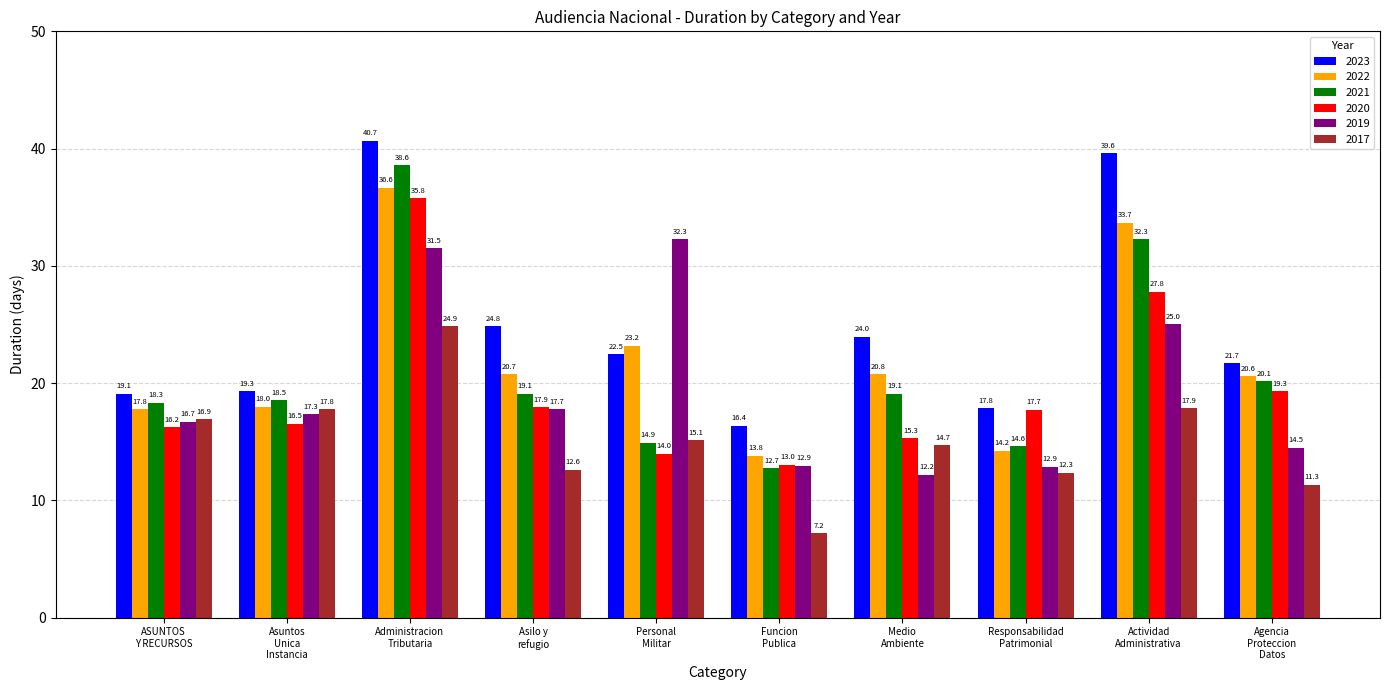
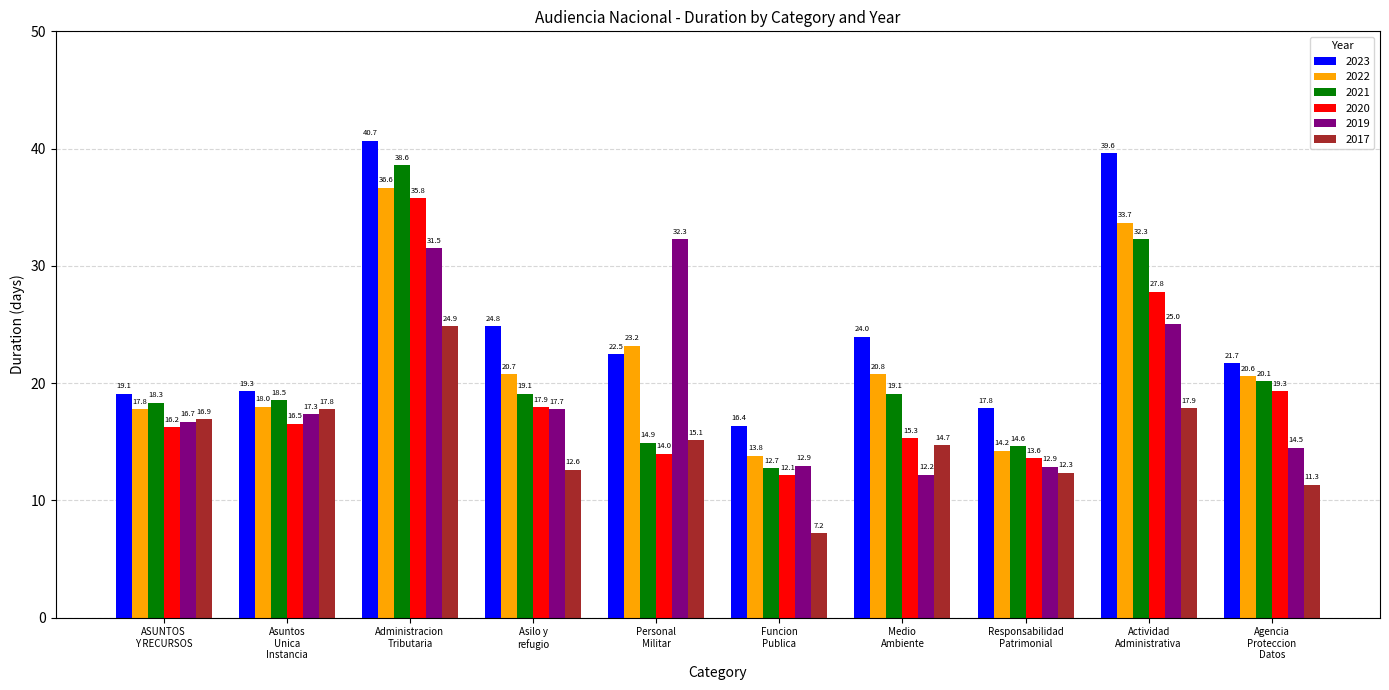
  {
    "2023": {
      "ASUNTOS Y RECURSOS": 19.1,
      "Asuntos Unica Instancia": 19.3,
      "Administracion Tributaria": 40.7,
      "Asilo y refugio": 24.8,
      "Personal Militar": 22.5,
      "Funcion Publica": 16.4,
      "Medio Ambiente": 24.0,
      "Responsabilidad Patrimonial": 17.8,
      "Actividad Administrativa": 39.6,
      "Agencia Proteccion Datos": 21.7
    },
    "2022": {
      "ASUNTOS Y RECURSOS": 17.8,
      "Asuntos Unica Instancia": 18.0,
      "Administracion Tributaria": 36.6,
      "Asilo y refugio": 20.7,
      "Personal Militar": 23.2,
      "Funcion Publica": 13.8,
      "Medio Ambiente": 20.8,
      "Responsabilidad Patrimonial": 14.2,
      "Actividad Administrativa": 33.7,
      "Agencia Proteccion Datos": 20.6
    },
    "2021": {
      "ASUNTOS Y RECURSOS": 18.3,
      "Asuntos Unica Instancia": 18.5,
      "Administracion Tributaria": 38.6,
      "Asilo y refugio": 19.1,
      "Personal Militar": 14.9,
      "Funcion Publica": 12.7,
      "Medio Ambiente": 19.1,
      "Responsabilidad Patrimonial": 14.6,
      "Actividad Administrativa": 32.3,
      "Agencia Proteccion Datos": 20.1
    },
    "2020": {
      "ASUNTOS Y RECURSOS": 16.2,
      "Asuntos Unica Instancia": 16.5,
      "Administracion Tributaria": 35.8,
      "Asilo y refugio": 17.9,
      "Personal Militar": 14.0,
-     "Funcion Publica": 13.0,
+     "Funcion Publica": 12.1,
      "Medio Ambiente": 15.3,
-     "Responsabilidad Patrimonial": 17.7,
+     "Responsabilidad Patrimonial": 13.6,
      "Actividad Administrativa": 27.8,
      "Agencia Proteccion Datos": 19.3
    },
    "2019": {
      "ASUNTOS Y RECURSOS": 16.7,
      "Asuntos Unica Instancia": 17.3,
      "Administracion Tributaria": 31.5,
      "Asilo y refugio": 17.7,
      "Personal Militar": 32.3,
      "Funcion Publica": 12.9,
      "Medio Ambiente": 12.2,
      "Responsabilidad Patrimonial": 12.9,
      "Actividad Administrativa": 25.0,
      "Agencia Proteccion Datos": 14.5
    },
    "2017": {
      "ASUNTOS Y RECURSOS": 16.9,
      "Asuntos Unica Instancia": 17.8,
      "Administracion Tributaria": 24.9,
      "Asilo y refugio": 12.6,
      "Personal Militar": 15.1,
      "Funcion Publica": 7.2,
      "Medio Ambiente": 14.7,
      "Responsabilidad Patrimonial": 12.3,
      "Actividad Administrativa": 17.9,
      "Agencia Proteccion Datos": 11.3
    }
  }
